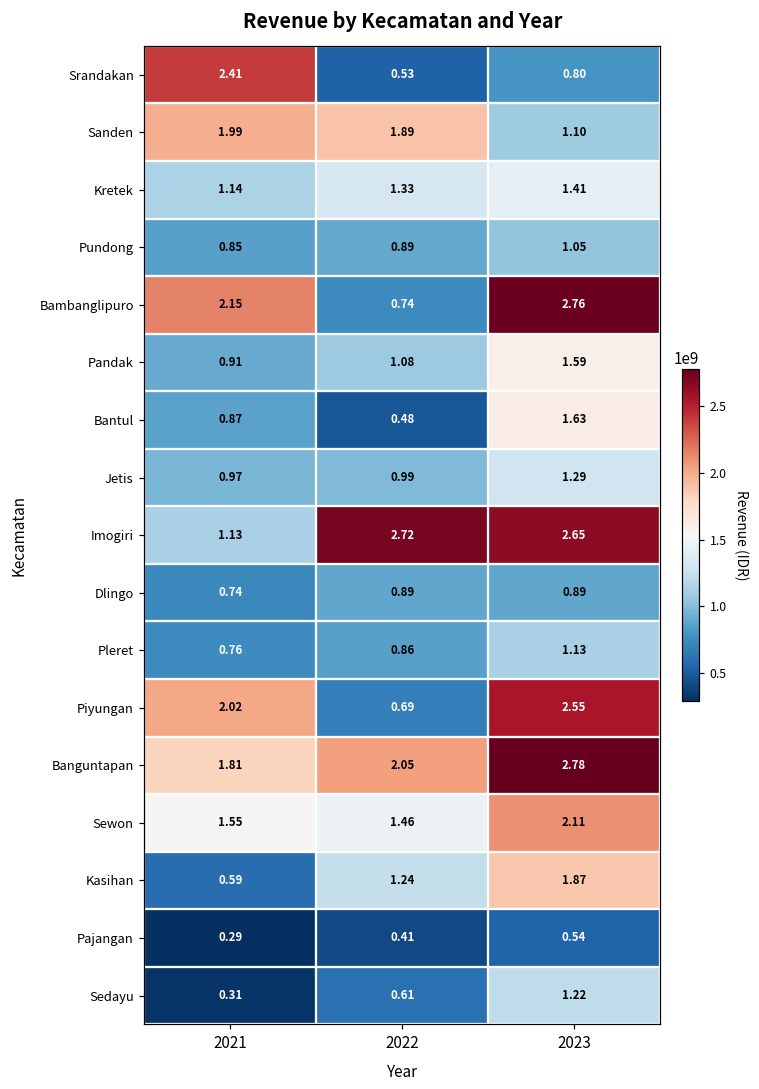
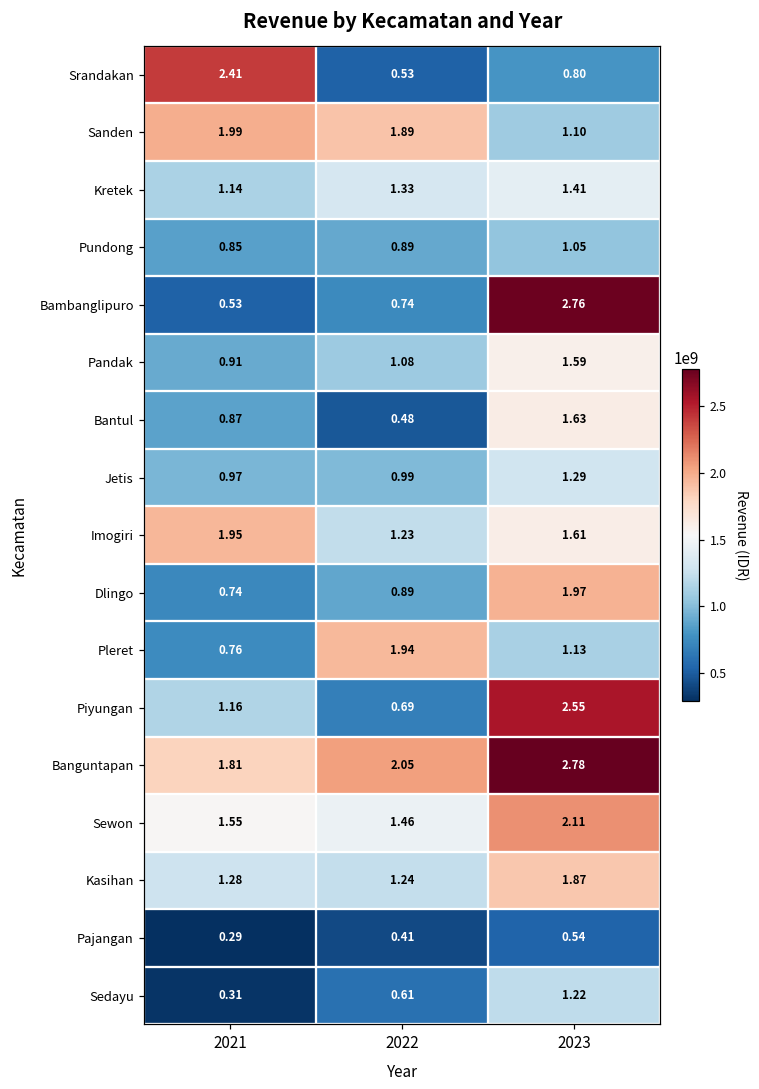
  {
    "Srandakan": {
      "2021": 2.41,
      "2022": 0.53,
      "2023": 0.80
    },
    "Sanden": {
      "2021": 1.99,
      "2022": 1.89,
      "2023": 1.10
    },
    "Kretek": {
      "2021": 1.14,
      "2022": 1.33,
      "2023": 1.41
    },
    "Pundong": {
      "2021": 0.85,
      "2022": 0.89,
      "2023": 1.05
    },
    "Bambanglipuro": {
-     "2021": 2.15,
+     "2021": 0.53,
      "2022": 0.74,
      "2023": 2.76
    },
    "Pandak": {
      "2021": 0.91,
      "2022": 1.08,
      "2023": 1.59
    },
    "Bantul": {
      "2021": 0.87,
      "2022": 0.48,
      "2023": 1.63
    },
    "Jetis": {
      "2021": 0.97,
      "2022": 0.99,
      "2023": 1.29
    },
    "Imogiri": {
-     "2021": 1.13,
-     "2022": 2.72,
-     "2023": 2.65
+     "2021": 1.95,
+     "2022": 1.23,
+     "2023": 1.61
    },
    "Dlingo": {
      "2021": 0.74,
      "2022": 0.89,
-     "2023": 0.89
+     "2023": 1.97
    },
    "Pleret": {
      "2021": 0.76,
-     "2022": 0.86,
+     "2022": 1.94,
      "2023": 1.13
    },
    "Piyungan": {
-     "2021": 2.02,
+     "2021": 1.16,
      "2022": 0.69,
      "2023": 2.55
    },
    "Banguntapan": {
      "2021": 1.81,
      "2022": 2.05,
      "2023": 2.78
    },
    "Sewon": {
      "2021": 1.55,
      "2022": 1.46,
      "2023": 2.11
    },
    "Kasihan": {
-     "2021": 0.59,
+     "2021": 1.28,
      "2022": 1.24,
      "2023": 1.87
    },
    "Pajangan": {
      "2021": 0.29,
      "2022": 0.41,
      "2023": 0.54
    },
    "Sedayu": {
      "2021": 0.31,
      "2022": 0.61,
      "2023": 1.22
    }
  }
